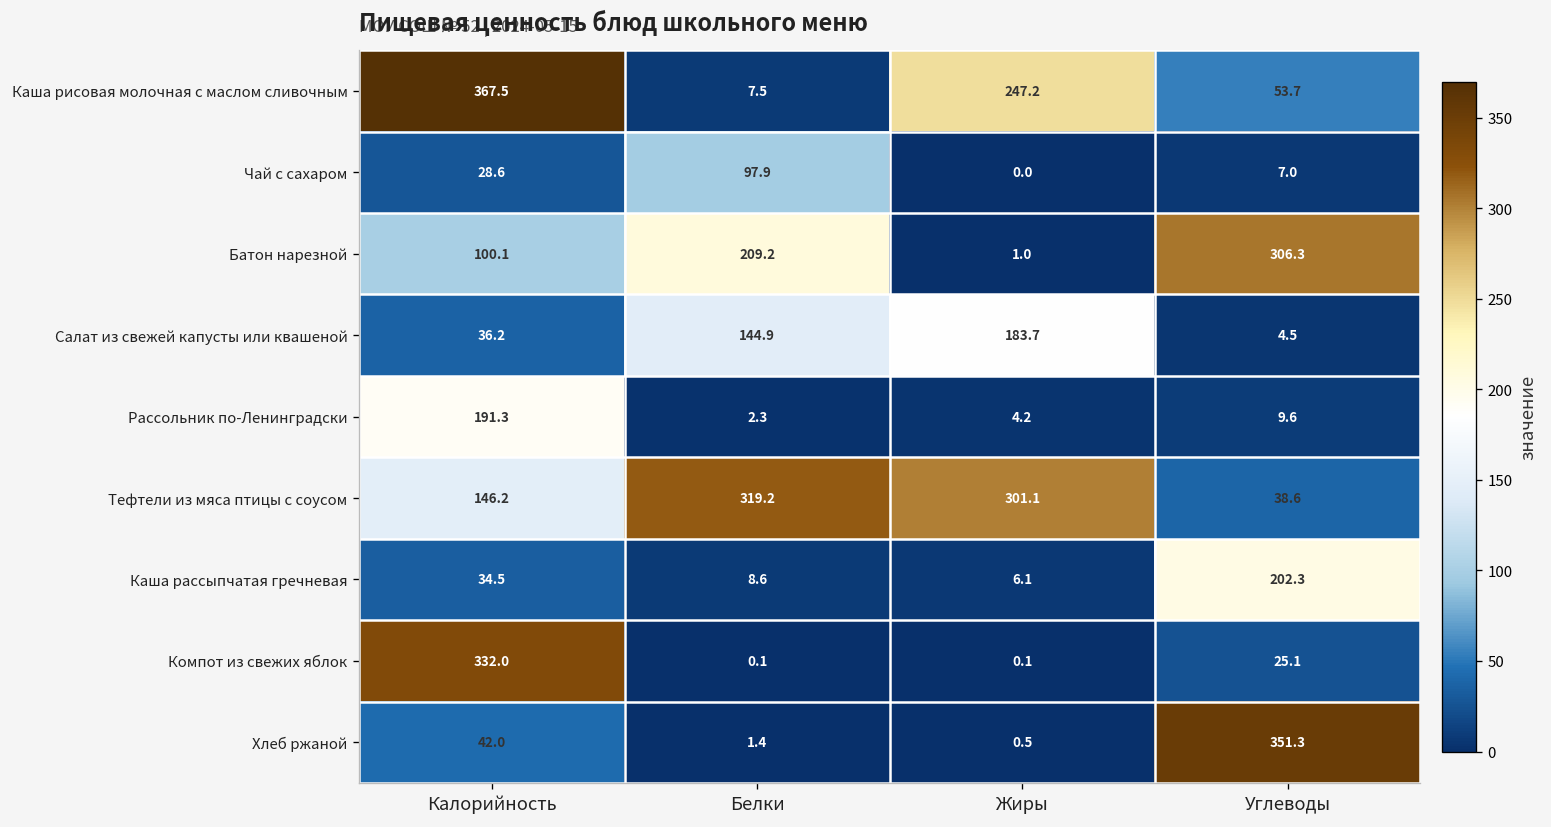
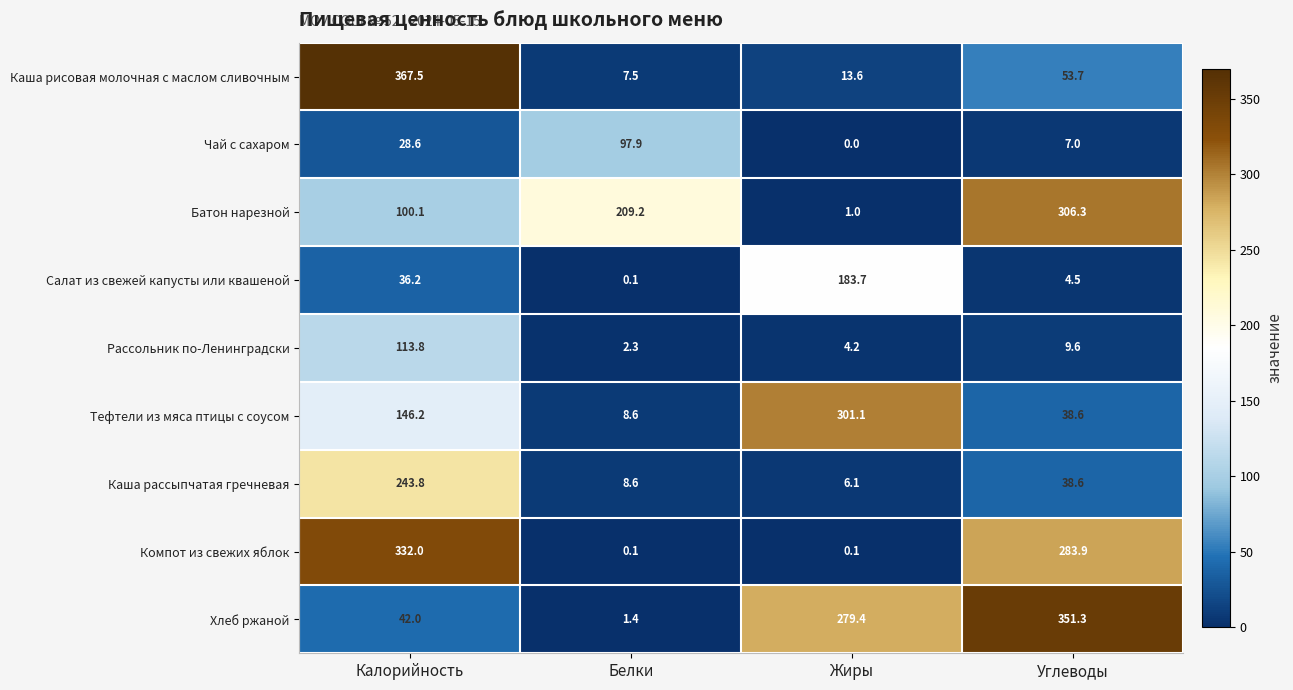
  {
    "Каша рисовая молочная с маслом сливочным": {
      "Калорийность": 367.5,
      "Белки": 7.5,
-     "Жиры": 247.2,
+     "Жиры": 13.6,
      "Углеводы": 53.7
    },
    "Чай с сахаром": {
      "Калорийность": 28.6,
      "Белки": 97.9,
      "Жиры": 0.0,
      "Углеводы": 7.0
    },
    "Батон нарезной": {
      "Калорийность": 100.1,
      "Белки": 209.2,
      "Жиры": 1.0,
      "Углеводы": 306.3
    },
    "Салат из свежей капусты или квашеной": {
      "Калорийность": 36.2,
-     "Белки": 144.9,
+     "Белки": 0.1,
      "Жиры": 183.7,
      "Углеводы": 4.5
    },
    "Рассольник по-Ленинградски": {
-     "Калорийность": 191.3,
+     "Калорийность": 113.8,
      "Белки": 2.3,
      "Жиры": 4.2,
      "Углеводы": 9.6
    },
    "Тефтели из мяса птицы с соусом": {
      "Калорийность": 146.2,
-     "Белки": 319.2,
+     "Белки": 8.6,
      "Жиры": 301.1,
      "Углеводы": 38.6
    },
    "Каша рассыпчатая гречневая": {
-     "Калорийность": 34.5,
+     "Калорийность": 243.8,
      "Белки": 8.6,
      "Жиры": 6.1,
-     "Углеводы": 202.3
+     "Углеводы": 38.6
    },
    "Компот из свежих яблок": {
      "Калорийность": 332.0,
      "Белки": 0.1,
      "Жиры": 0.1,
-     "Углеводы": 25.1
+     "Углеводы": 283.9
    },
    "Хлеб ржаной": {
      "Калорийность": 42.0,
      "Белки": 1.4,
-     "Жиры": 0.5,
+     "Жиры": 279.4,
      "Углеводы": 351.3
    }
  }
